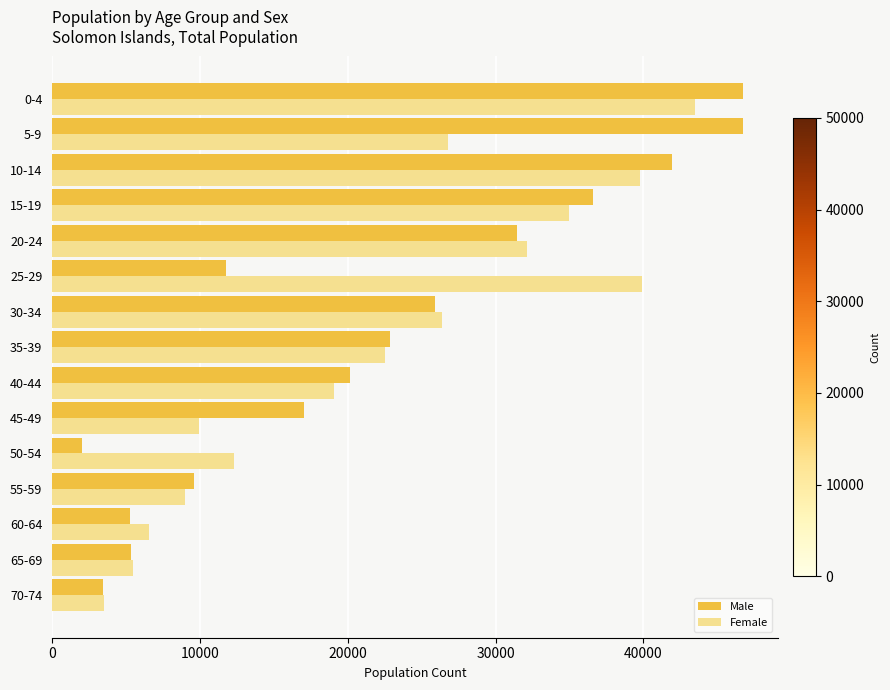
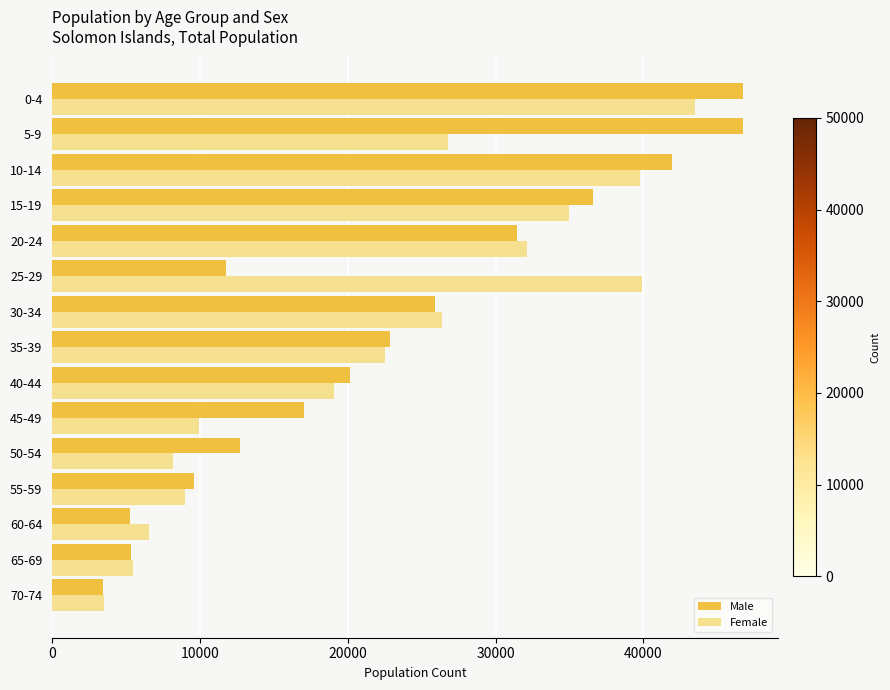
  {
    "Male": {
      "0-4": 46800,
      "5-9": 46700,
      "10-14": 42000,
      "15-19": 36600,
      "20-24": 31500,
      "25-29": 11800,
      "30-34": 25900,
      "35-39": 22900,
      "40-44": 20200,
      "45-49": 17000,
-     "50-54": 2000,
+     "50-54": 12700,
      "55-59": 9600,
      "60-64": 5300,
      "65-69": 5400,
      "70-74": 3500
    },
    "Female": {
      "0-4": 43500,
      "5-9": 26800,
      "10-14": 39700,
      "15-19": 35000,
      "20-24": 32100,
      "25-29": 39900,
      "30-34": 26400,
      "35-39": 22500,
      "40-44": 19100,
      "45-49": 9900,
-     "50-54": 12300,
+     "50-54": 8200,
      "55-59": 9000,
      "60-64": 6600,
      "65-69": 5500,
      "70-74": 3500
    }
  }
